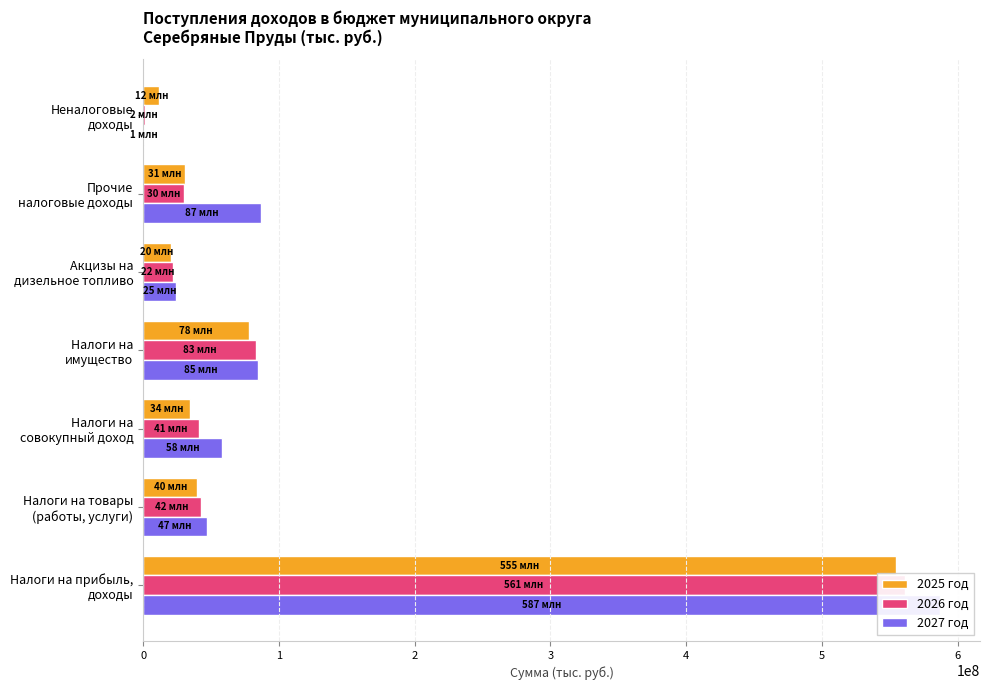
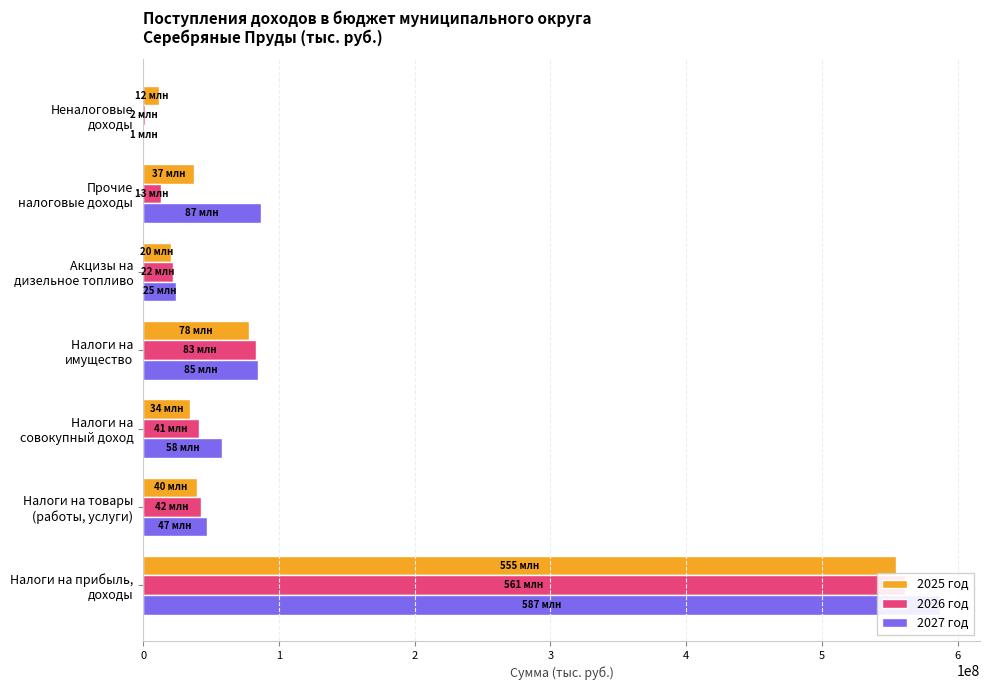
  {
    "2025 год": {
-     "Прочие налоговые доходы": 31
+     "Прочие налоговые доходы": 37
    },
    "2026 год": {
-     "Прочие налоговые доходы": 30
+     "Прочие налоговые доходы": 13
    }
  }
